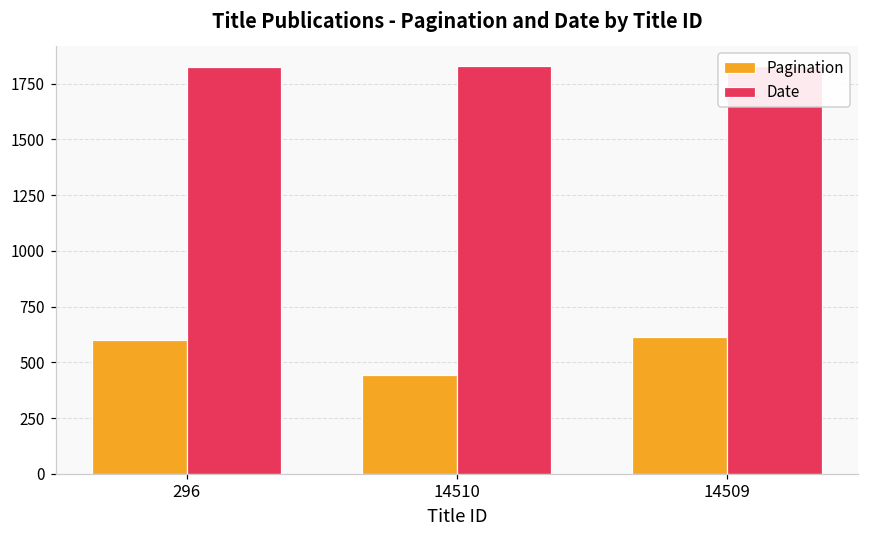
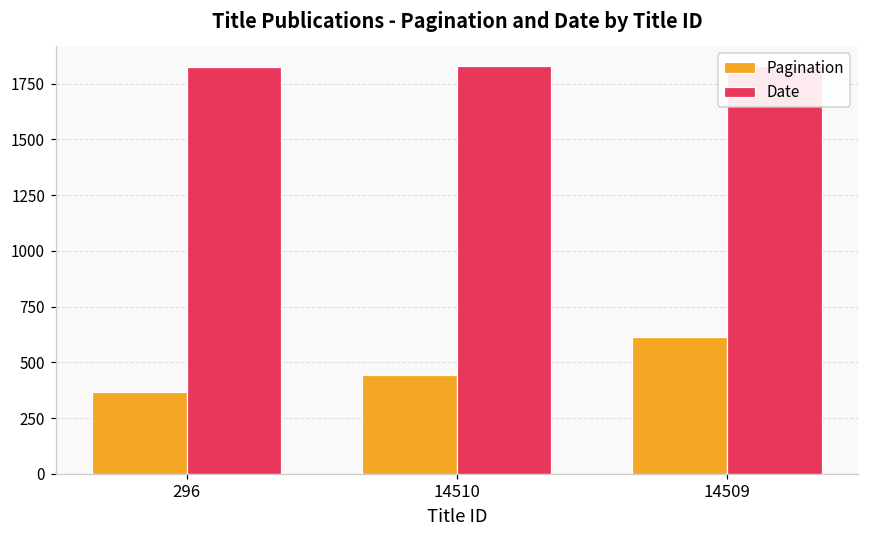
  {
    "Pagination": {
-     "296": 600,
+     "296": 370,
      "14510": 440,
      "14509": 610
    },
    "Date": {
      "296": 1830,
      "14510": 1830
    }
  }
